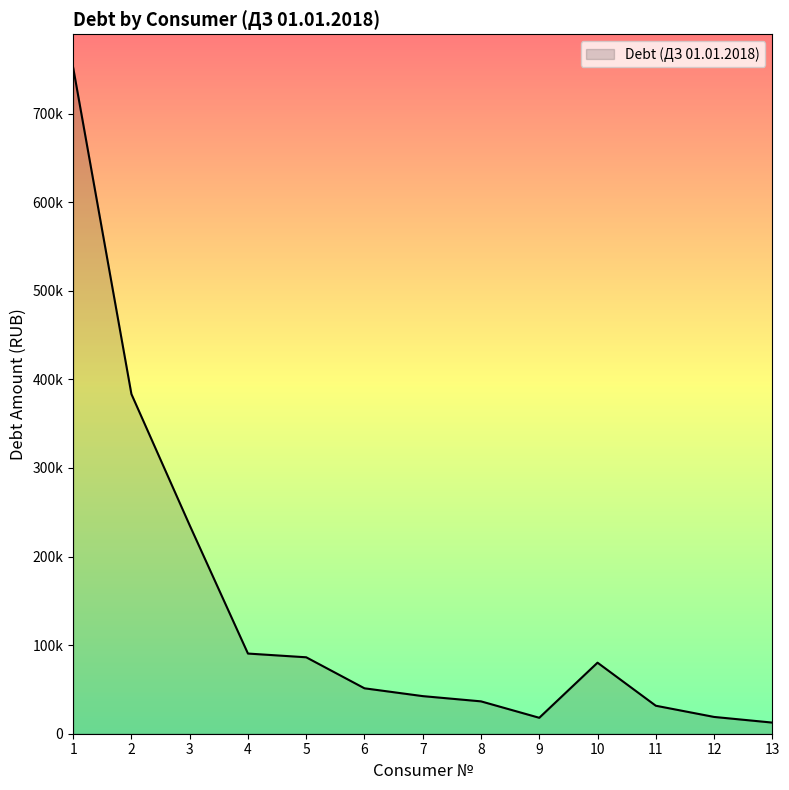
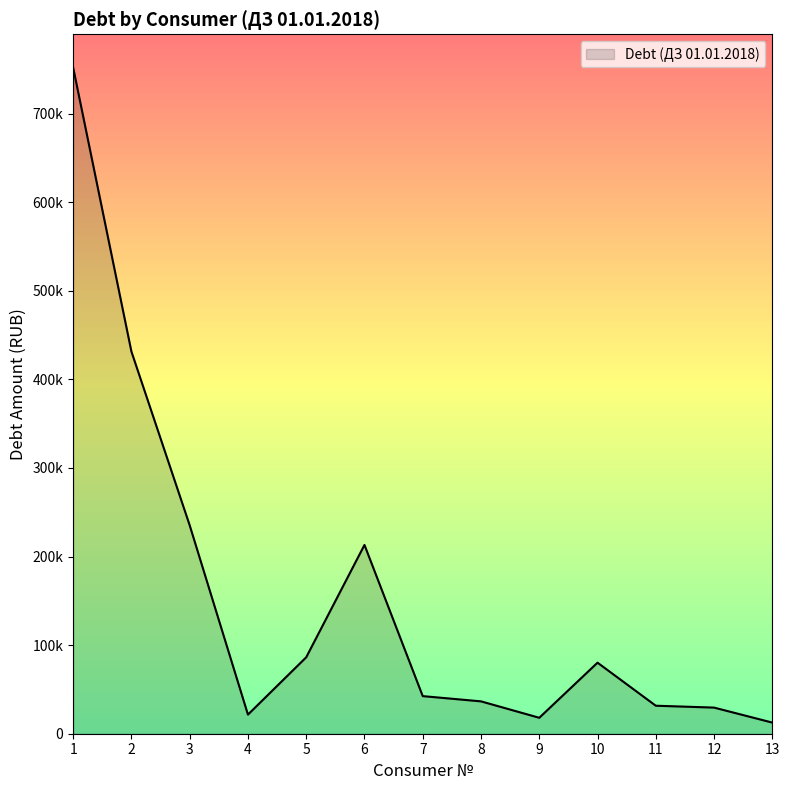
  {
    "1": 750000,
-   "2": 380000,
+   "2": 430000,
    "3": 240000,
-   "4": 90000,
+   "4": 20000,
    "5": 90000,
-   "6": 50000,
+   "6": 210000,
    "7": 40000,
    "8": 40000,
    "9": 20000,
    "10": 80000,
    "11": 30000,
-   "12": 20000,
+   "12": 30000,
    "13": 10000
  }
